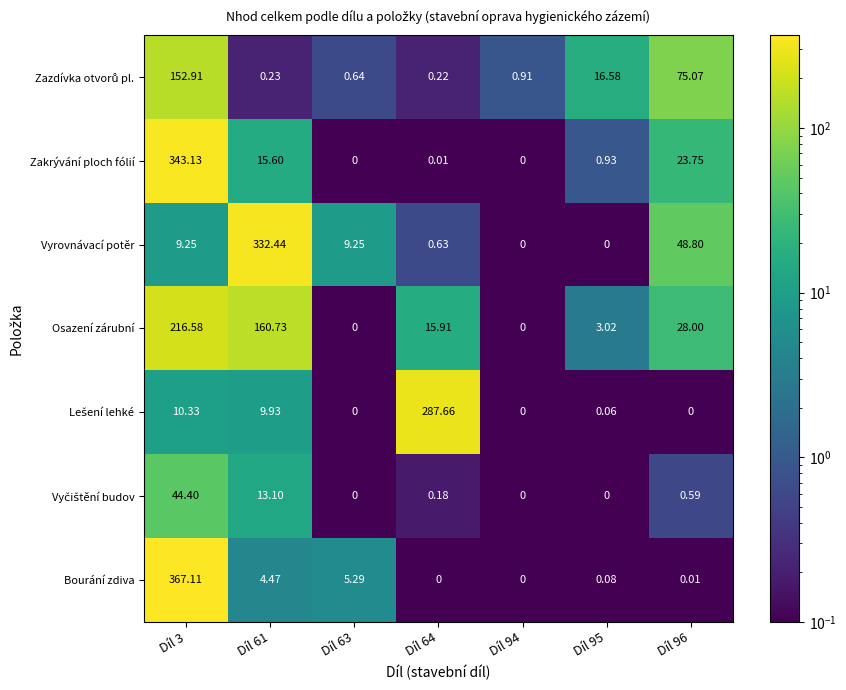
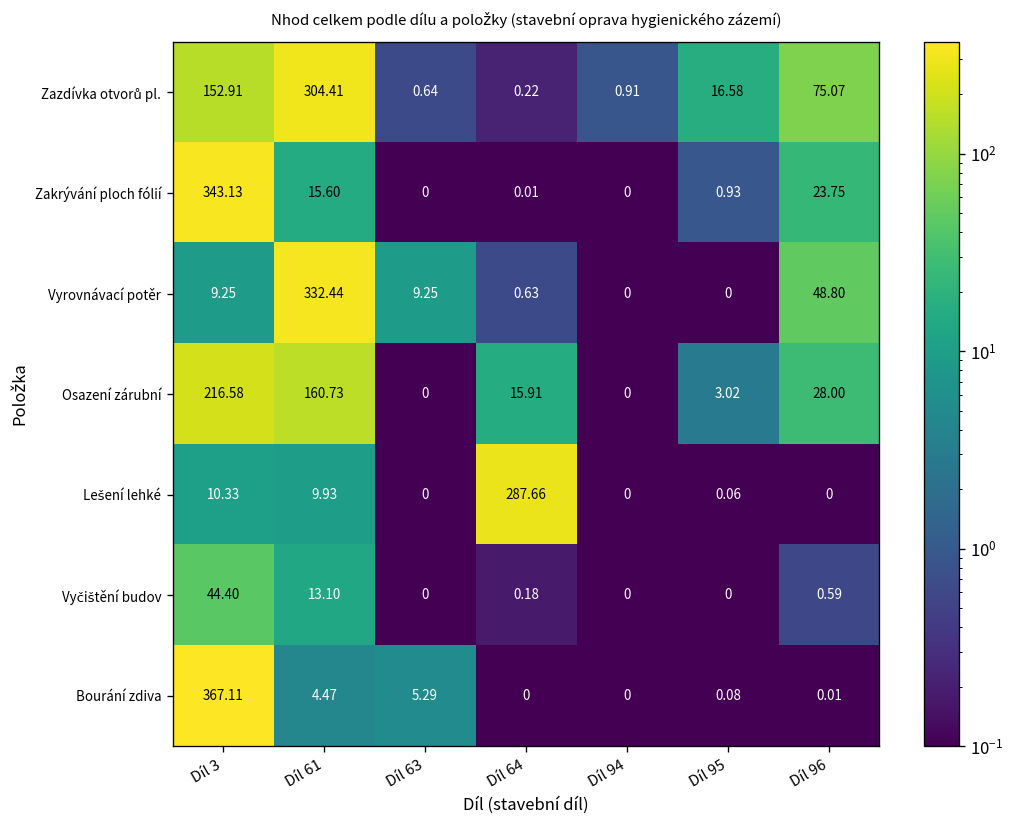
  {
    "Zazdívka otvorů pl.": {
      "Díl 3": 152.91,
-     "Díl 61": 0.23,
+     "Díl 61": 304.41,
      "Díl 63": 0.64,
      "Díl 64": 0.22,
      "Díl 94": 0.91,
      "Díl 95": 16.58,
      "Díl 96": 75.07
    },
    "Zakrývání ploch fólií": {
      "Díl 3": 343.13,
      "Díl 61": 15.60,
      "Díl 63": 0,
      "Díl 64": 0.01,
      "Díl 94": 0,
      "Díl 95": 0.93,
      "Díl 96": 23.75
    },
    "Vyrovnávací potěr": {
      "Díl 3": 9.25,
      "Díl 61": 332.44,
      "Díl 63": 9.25,
      "Díl 64": 0.63,
      "Díl 94": 0,
      "Díl 95": 0,
      "Díl 96": 48.80
    },
    "Osazení zárubní": {
      "Díl 3": 216.58,
      "Díl 61": 160.73,
      "Díl 63": 0,
      "Díl 64": 15.91,
      "Díl 94": 0,
      "Díl 95": 3.02,
      "Díl 96": 28.00
    },
    "Lešení lehké": {
      "Díl 3": 10.33,
      "Díl 61": 9.93,
      "Díl 63": 0,
      "Díl 64": 287.66,
      "Díl 94": 0,
      "Díl 95": 0.06,
      "Díl 96": 0
    },
    "Vyčištění budov": {
      "Díl 3": 44.40,
      "Díl 61": 13.10,
      "Díl 63": 0,
      "Díl 64": 0.18,
      "Díl 94": 0,
      "Díl 95": 0,
      "Díl 96": 0.59
    },
    "Bourání zdiva": {
      "Díl 3": 367.11,
      "Díl 61": 4.47,
      "Díl 63": 5.29,
      "Díl 64": 0,
      "Díl 94": 0,
      "Díl 95": 0.08,
      "Díl 96": 0.01
    }
  }
